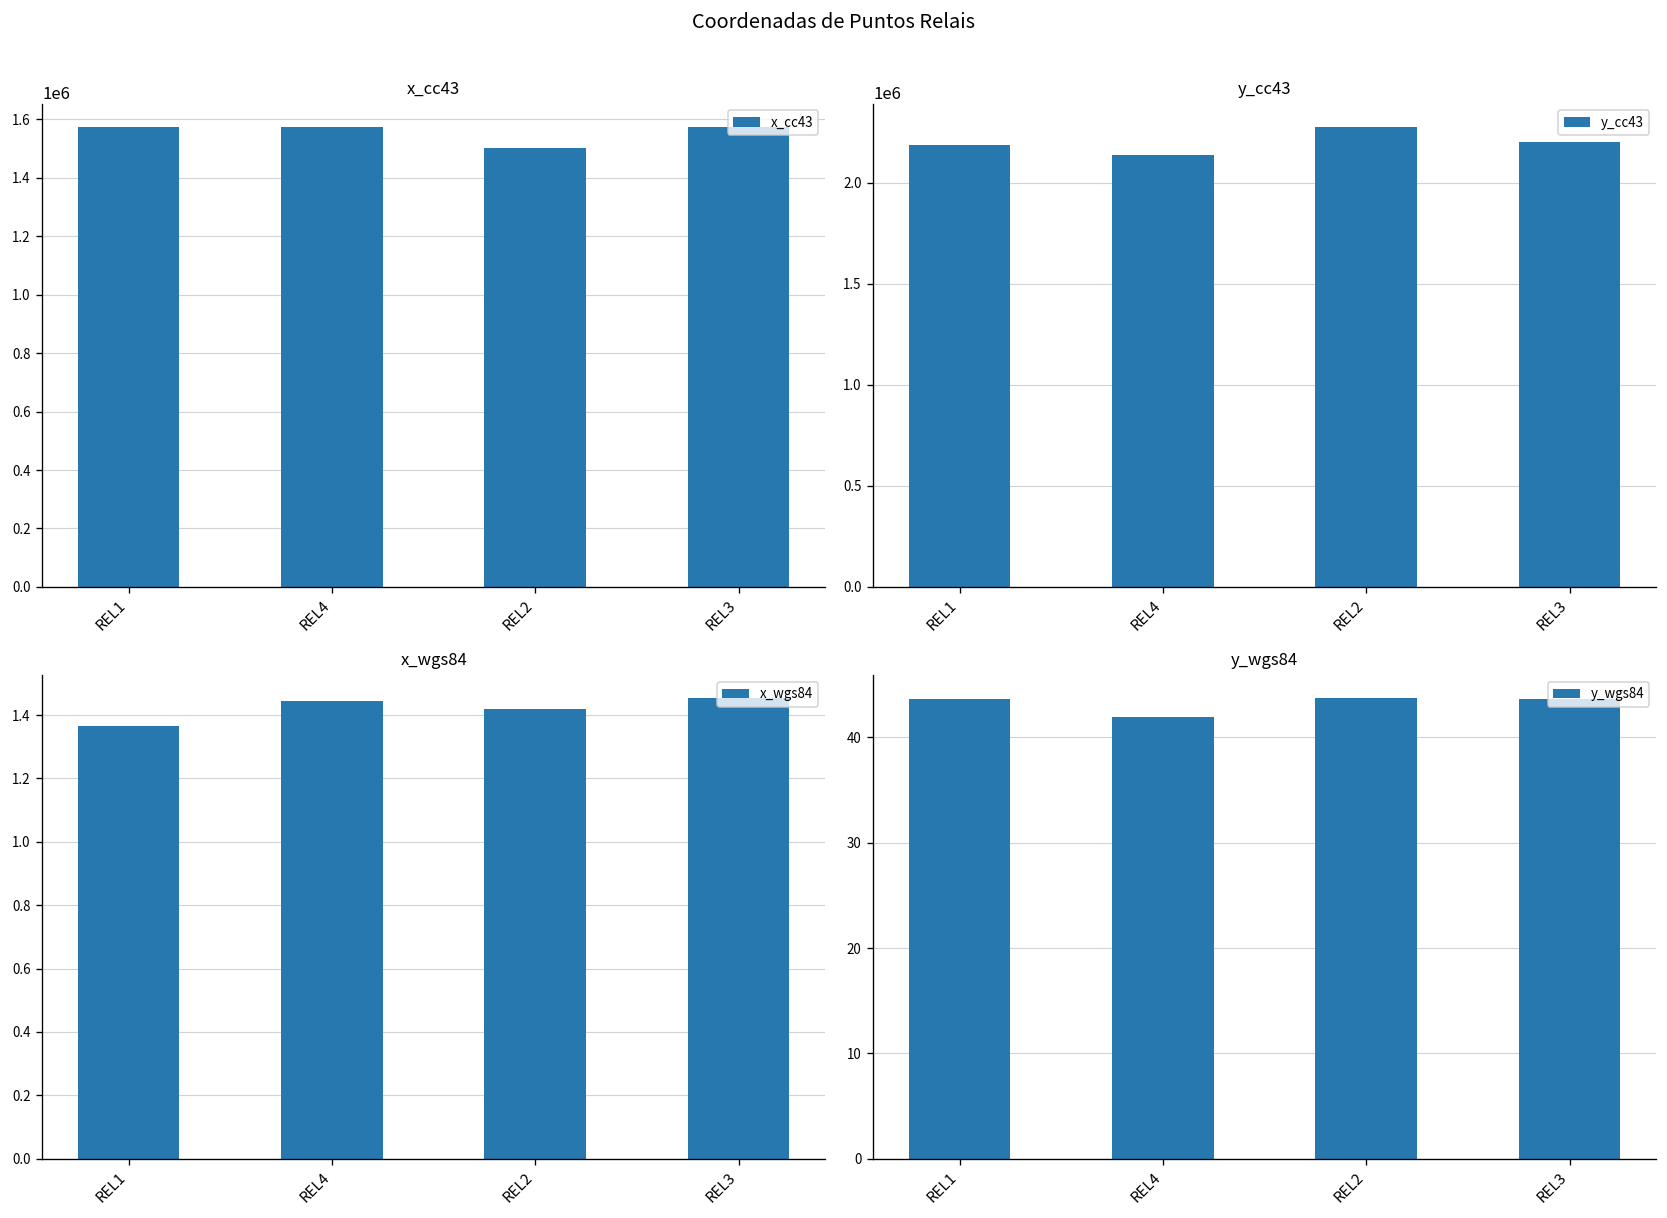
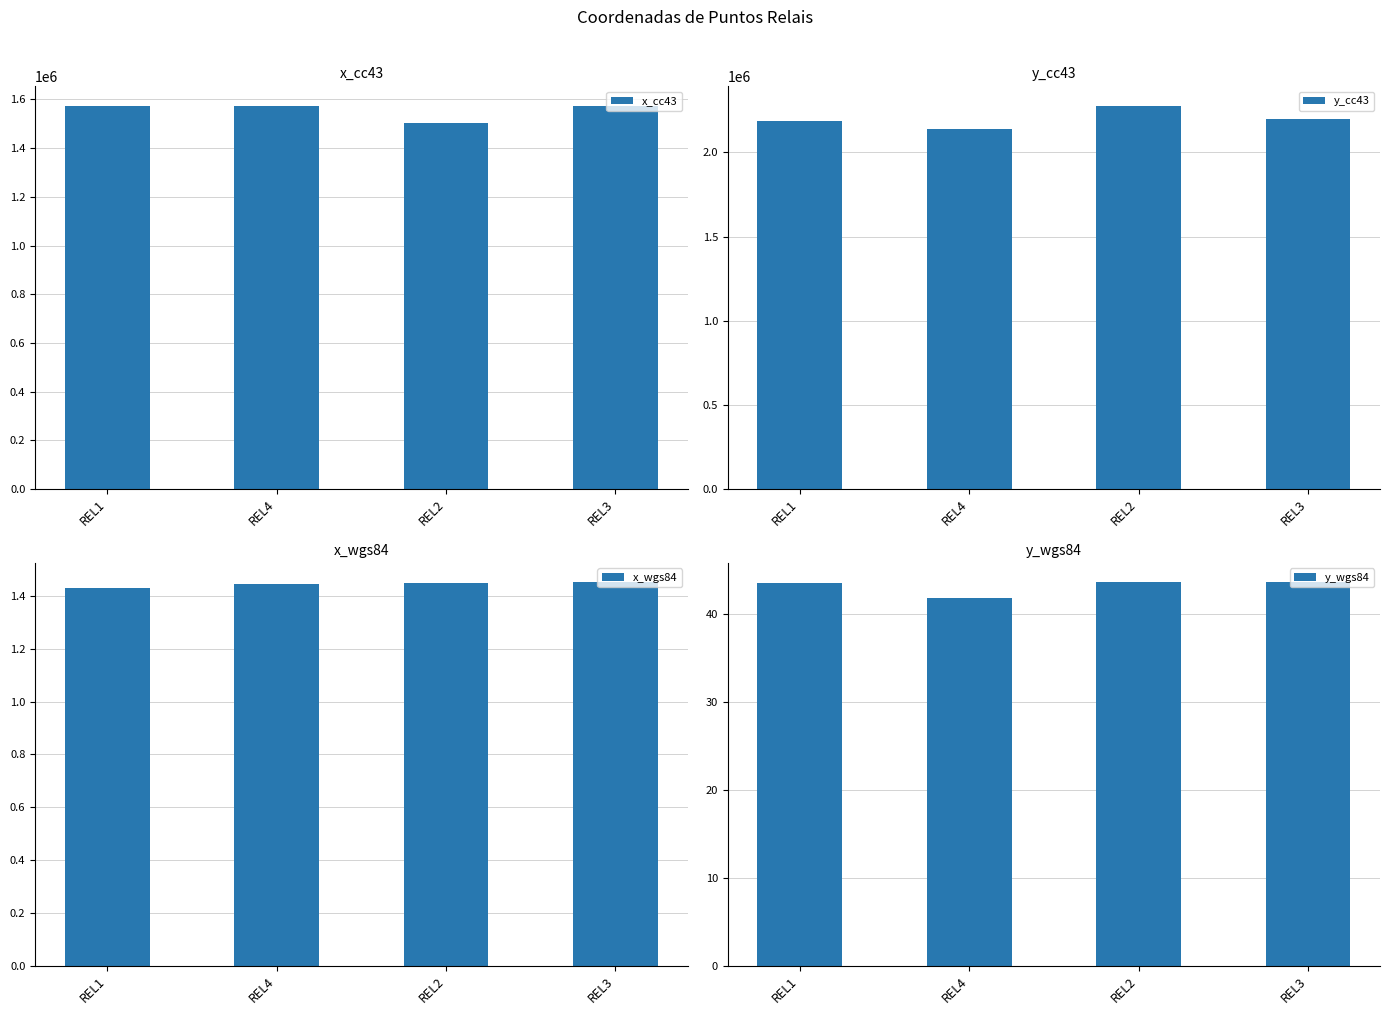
  {
    "x_cc43": {
      "REL1": 1570000,
      "REL4": 1570000,
      "REL2": 1500000
    },
    "y_cc43": {
      "REL1": 2190000,
      "REL4": 2140000,
      "REL2": 2280000,
      "REL3": 2200000
    },
    "x_wgs84": {
-     "REL1": 1.37,
+     "REL1": 1.43,
      "REL4": 1.44,
-     "REL2": 1.42
+     "REL2": 1.45
    },
    "y_wgs84": {
      "REL1": 44,
      "REL4": 42,
      "REL2": 44
    }
  }
